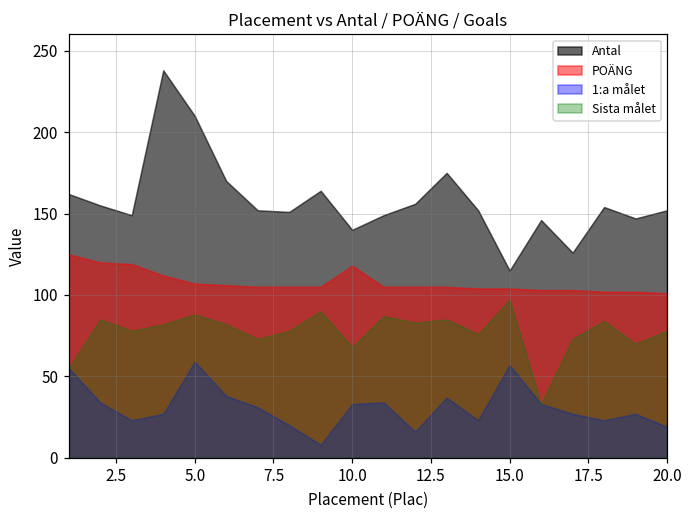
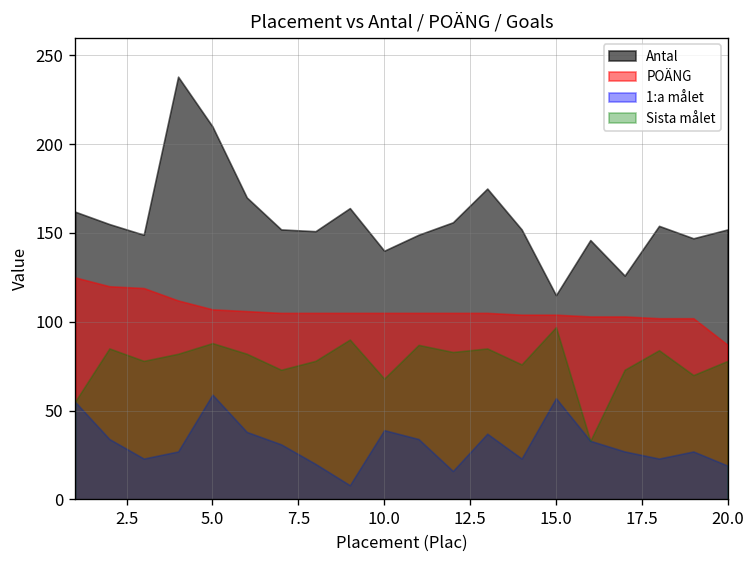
  {
    "Antal": {
      "5.0": 210,
      "10.0": 140,
      "15.0": 115,
      "20.0": 152
    },
    "POÄNG": {
      "5.0": 107,
-     "10.0": 118,
+     "10.0": 105,
      "15.0": 104,
-     "20.0": 101
+     "20.0": 87
    },
    "1:a målet": {
      "5.0": 59,
-     "10.0": 33,
+     "10.0": 39,
      "15.0": 57,
      "20.0": 19
    },
    "Sista målet": {
      "5.0": 88,
      "10.0": 68,
      "15.0": 97,
      "20.0": 78
    }
  }
